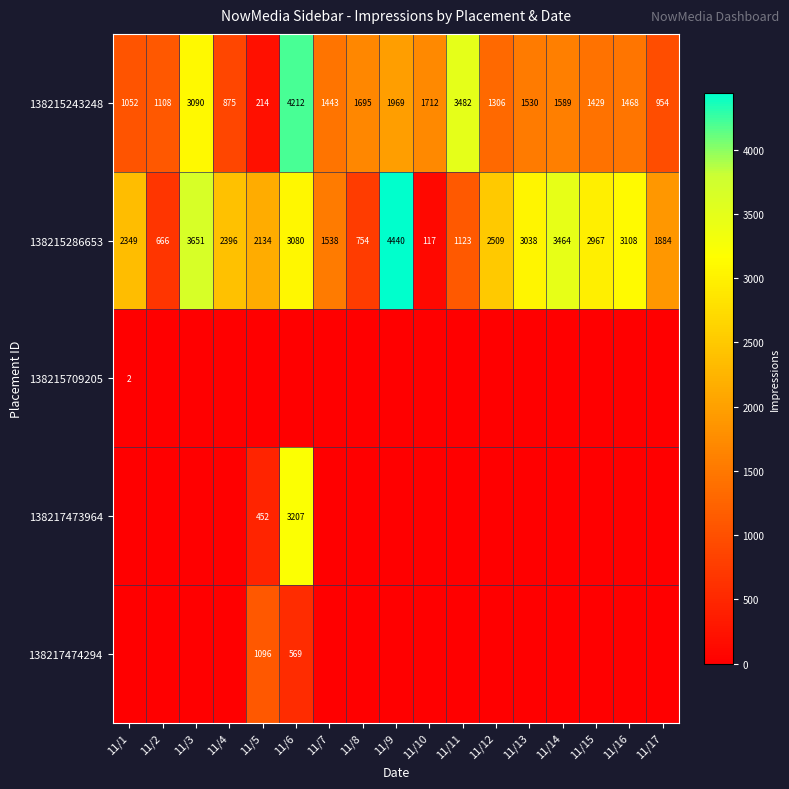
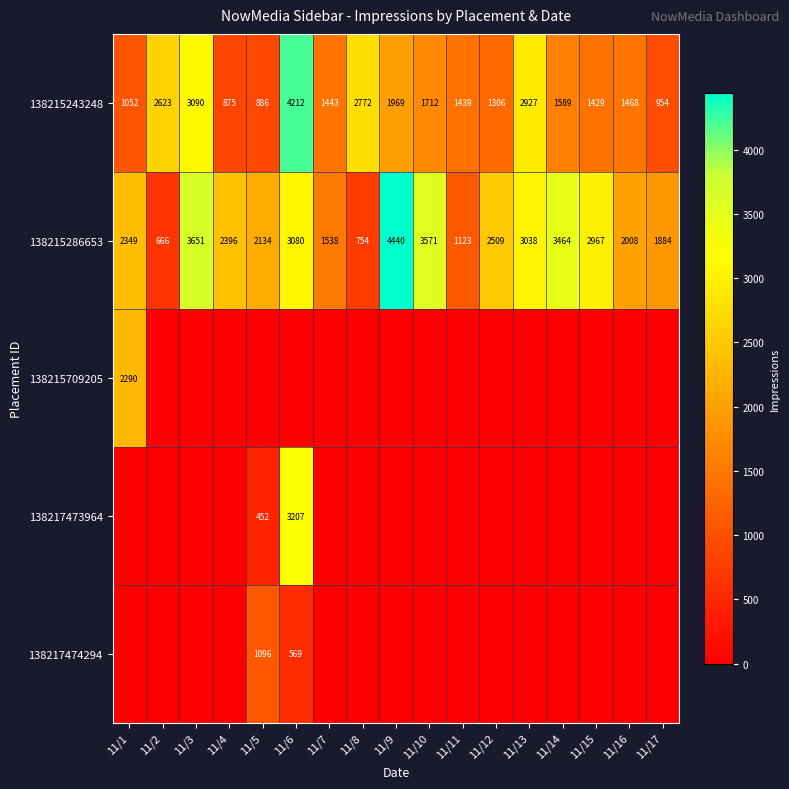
  {
    "138215243248": {
      "11/1": 1052,
-     "11/2": 1108,
+     "11/2": 2623,
      "11/3": 3090,
      "11/4": 875,
-     "11/5": 214,
+     "11/5": 886,
      "11/6": 4212,
      "11/7": 1443,
-     "11/8": 1695,
+     "11/8": 2772,
      "11/9": 1969,
      "11/10": 1712,
-     "11/11": 3482,
+     "11/11": 1439,
      "11/12": 1306,
-     "11/13": 1530,
+     "11/13": 2927,
      "11/14": 1589,
      "11/15": 1429,
      "11/16": 1468,
      "11/17": 954
    },
    "138215286653": {
      "11/1": 2349,
      "11/2": 666,
      "11/3": 3651,
      "11/4": 2396,
      "11/5": 2134,
      "11/6": 3080,
      "11/7": 1538,
      "11/8": 754,
      "11/9": 4440,
-     "11/10": 117,
+     "11/10": 3571,
      "11/11": 1123,
      "11/12": 2509,
      "11/13": 3038,
      "11/14": 3464,
      "11/15": 2967,
-     "11/16": 3108,
+     "11/16": 2008,
      "11/17": 1884
    },
    "138215709205": {
-     "11/1": 2
+     "11/1": 2290
    },
    "138217473964": {
      "11/5": 452,
      "11/6": 3207
    },
    "138217474294": {
      "11/5": 1096,
      "11/6": 569
    }
  }
